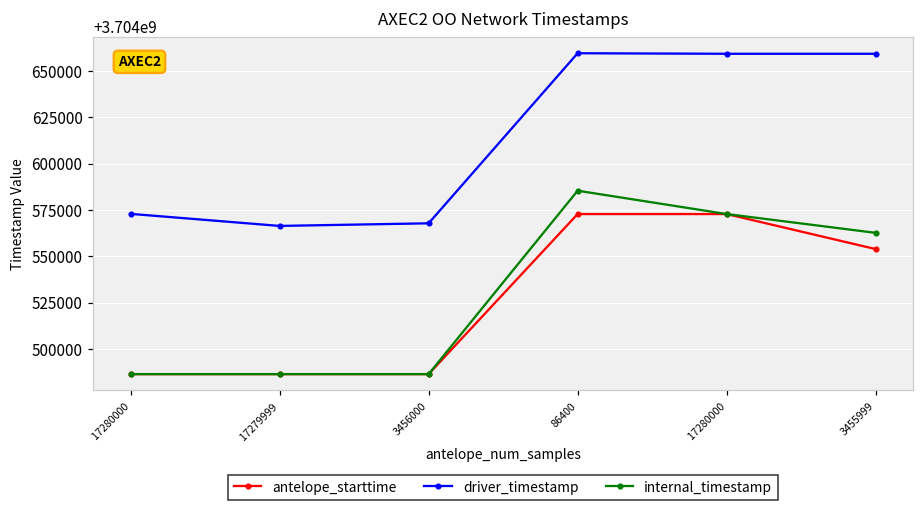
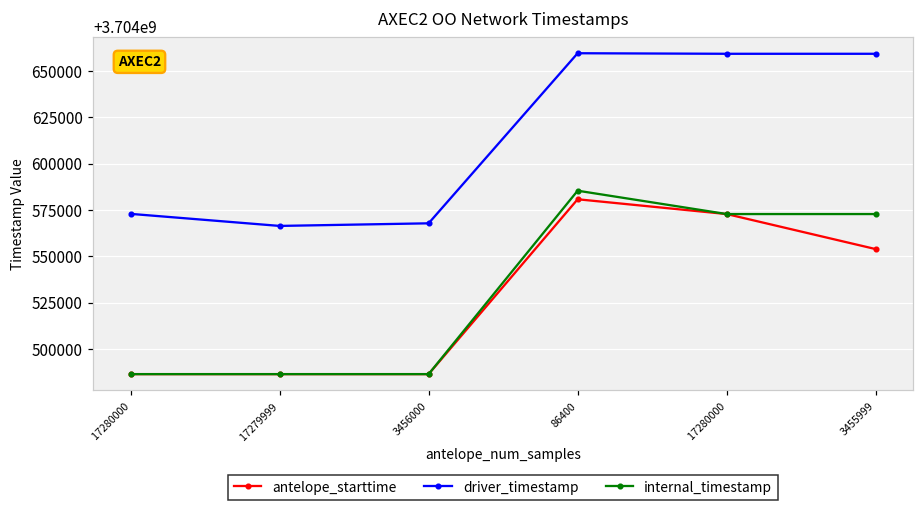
  {
    "antelope_starttime": {
-     "86400": 3704573000,
+     "86400": 3704581000,
      "3455999": 3704554000
    },
    "driver_timestamp": {
      "17279999": 3704566000,
      "3456000": 3704568000,
      "86400": 3704660000,
      "3455999": 3704659000
    },
    "internal_timestamp": {
      "86400": 3704585000,
-     "3455999": 3704563000
+     "3455999": 3704573000
    }
  }
